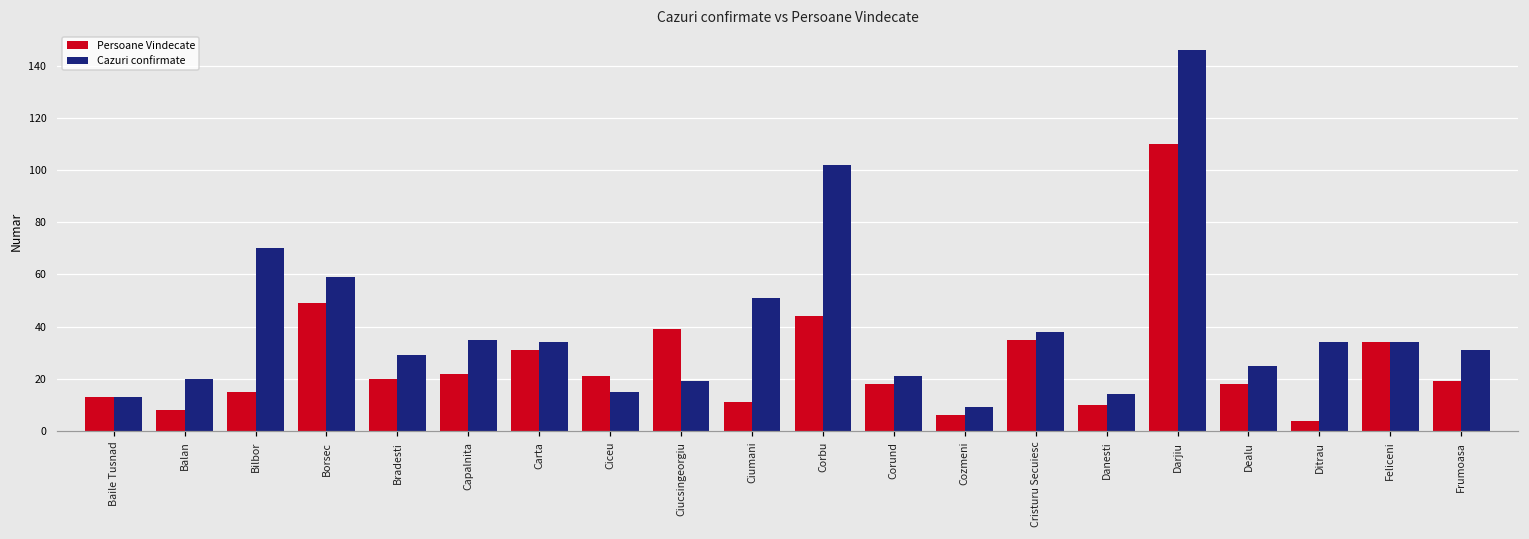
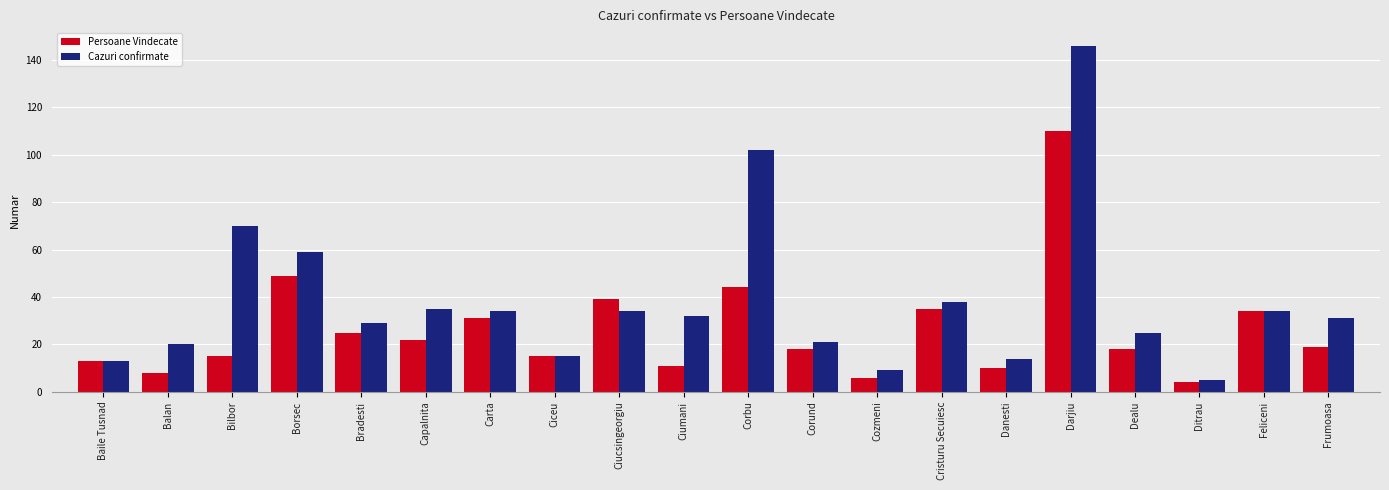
  {
    "Persoane Vindecate": {
      "Baile Tusnad": 13,
      "Balan": 8,
      "Bilbor": 15,
      "Borsec": 49,
-     "Bradesti": 20,
+     "Bradesti": 25,
      "Capalnita": 22,
      "Carta": 31,
-     "Ciceu": 21,
+     "Ciceu": 15,
      "Ciucsingeorgiu": 39,
      "Ciumani": 11,
      "Corbu": 44,
      "Corund": 18,
      "Cozmeni": 6,
      "Cristuru Secuiesc": 35,
      "Danesti": 10,
      "Darjiu": 110,
      "Dealu": 18,
      "Ditrau": 4,
      "Feliceni": 34,
      "Frumoasa": 19
    },
    "Cazuri confirmate": {
      "Baile Tusnad": 13,
      "Balan": 20,
      "Bilbor": 70,
      "Borsec": 59,
      "Bradesti": 29,
      "Capalnita": 35,
      "Carta": 34,
      "Ciceu": 15,
-     "Ciucsingeorgiu": 19,
-     "Ciumani": 51,
+     "Ciucsingeorgiu": 34,
+     "Ciumani": 32,
      "Corbu": 102,
      "Corund": 21,
      "Cozmeni": 9,
      "Cristuru Secuiesc": 38,
      "Danesti": 14,
      "Darjiu": 146,
      "Dealu": 25,
-     "Ditrau": 34,
+     "Ditrau": 5,
      "Feliceni": 34,
      "Frumoasa": 31
    }
  }
